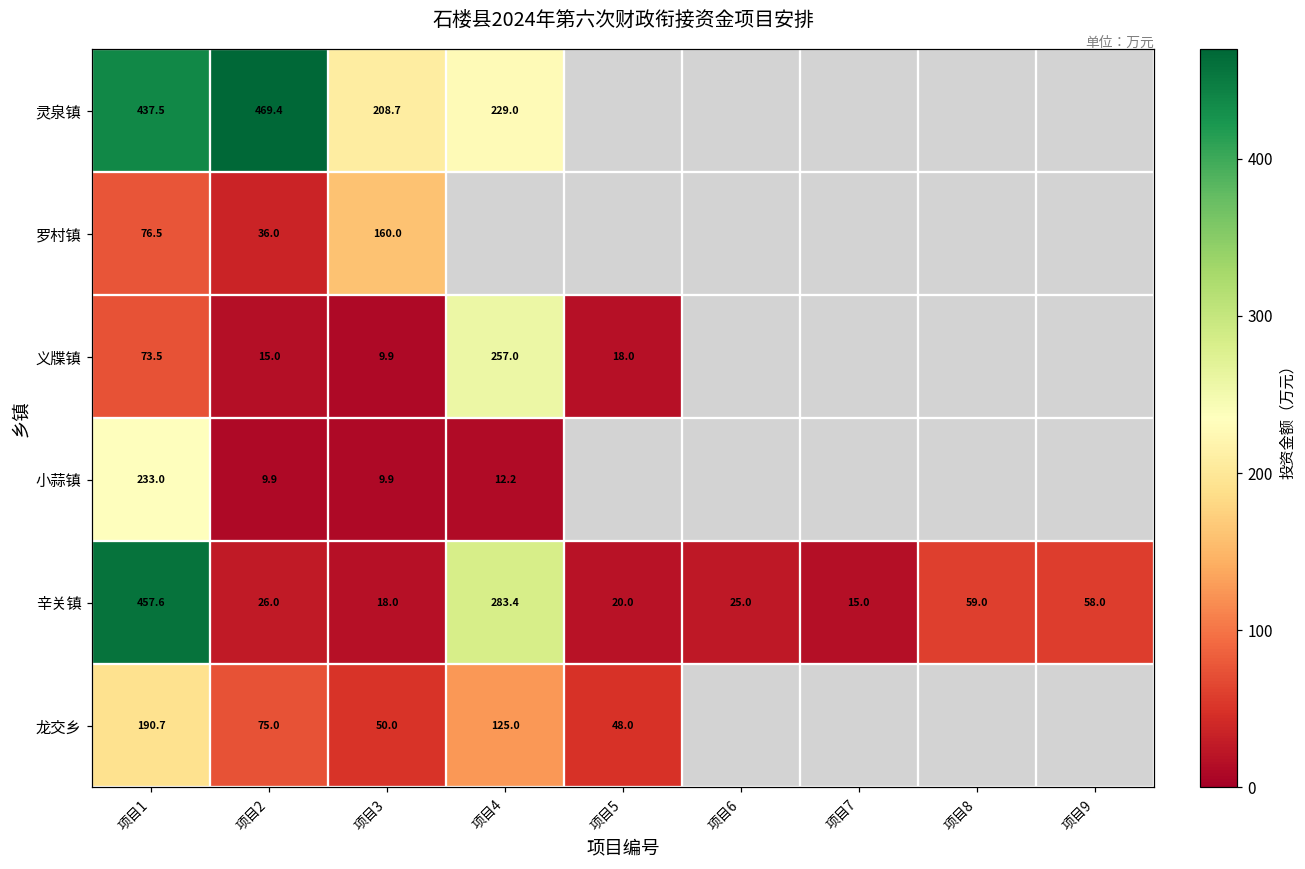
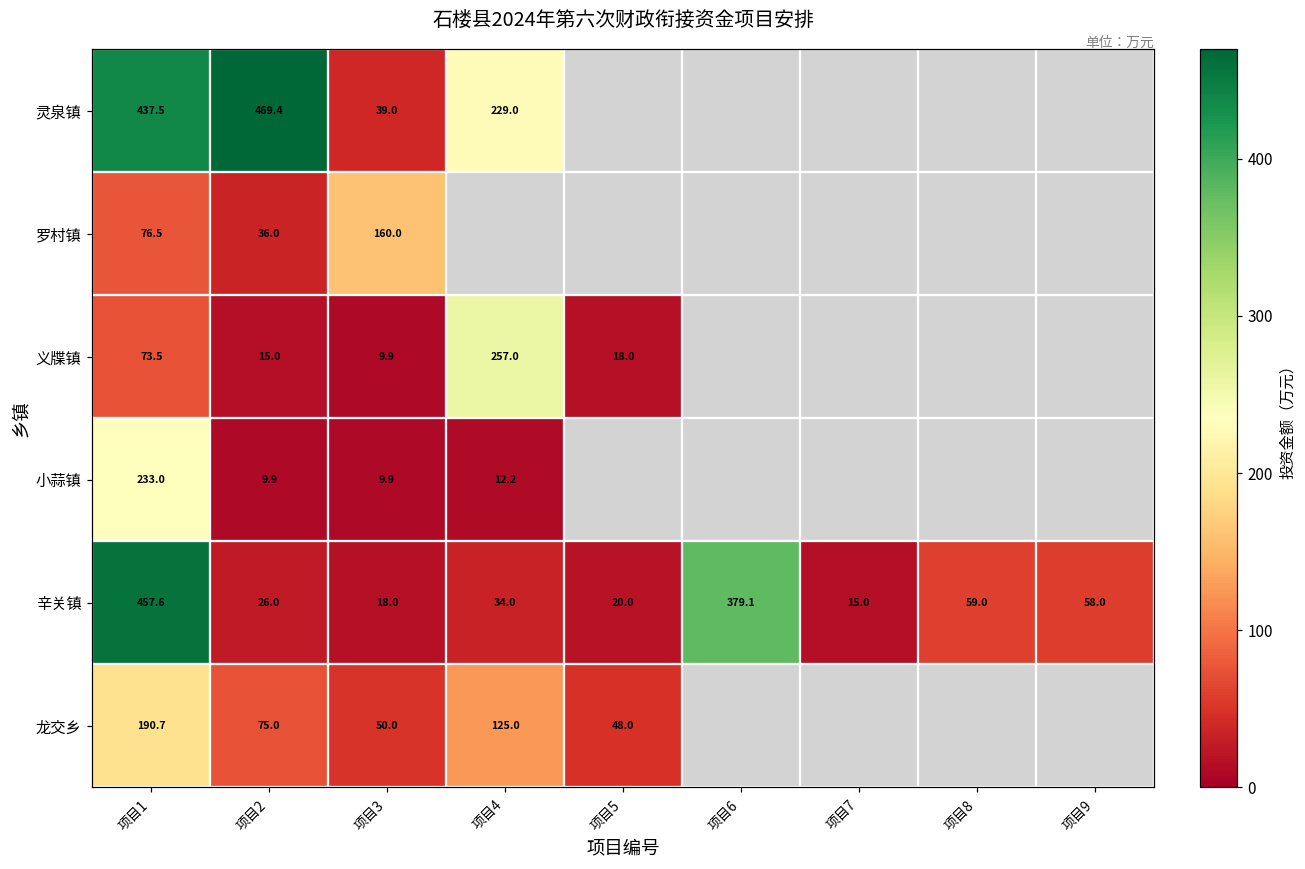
  {
    "灵泉镇": {
      "项目1": 437.5,
      "项目2": 469.4,
-     "项目3": 208.7,
+     "项目3": 39.0,
      "项目4": 229.0
    },
    "罗村镇": {
      "项目1": 76.5,
      "项目2": 36.0,
      "项目3": 160.0
    },
    "义牒镇": {
      "项目1": 73.5,
      "项目2": 15.0,
      "项目3": 9.9,
      "项目4": 257.0,
      "项目5": 18.0
    },
    "小蒜镇": {
      "项目1": 233.0,
      "项目2": 9.9,
      "项目3": 9.9,
      "项目4": 12.2
    },
    "辛关镇": {
      "项目1": 457.6,
      "项目2": 26.0,
      "项目3": 18.0,
-     "项目4": 283.4,
+     "项目4": 34.0,
      "项目5": 20.0,
-     "项目6": 25.0,
+     "项目6": 379.1,
      "项目7": 15.0,
      "项目8": 59.0,
      "项目9": 58.0
    },
    "龙交乡": {
      "项目1": 190.7,
      "项目2": 75.0,
      "项目3": 50.0,
      "项目4": 125.0,
      "项目5": 48.0
    }
  }
